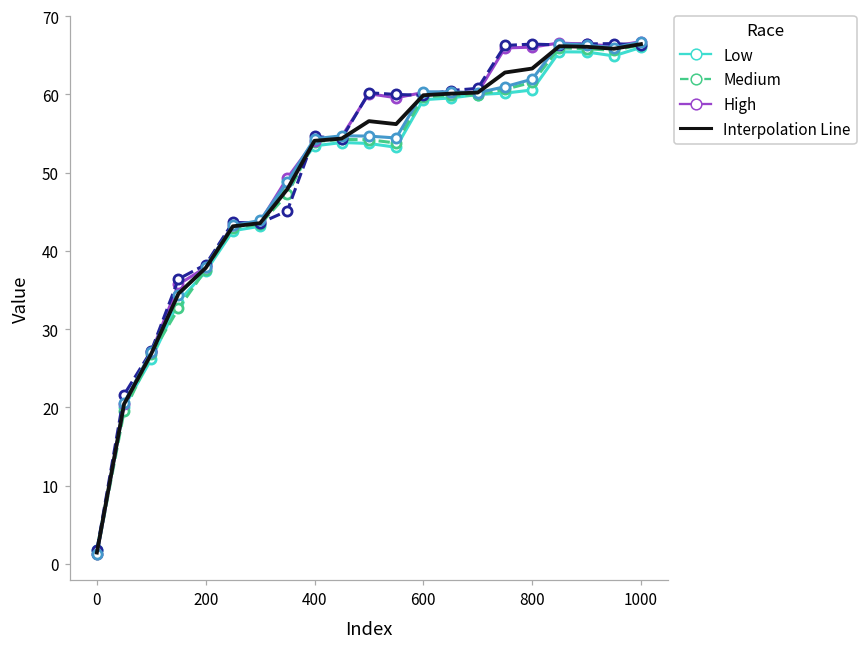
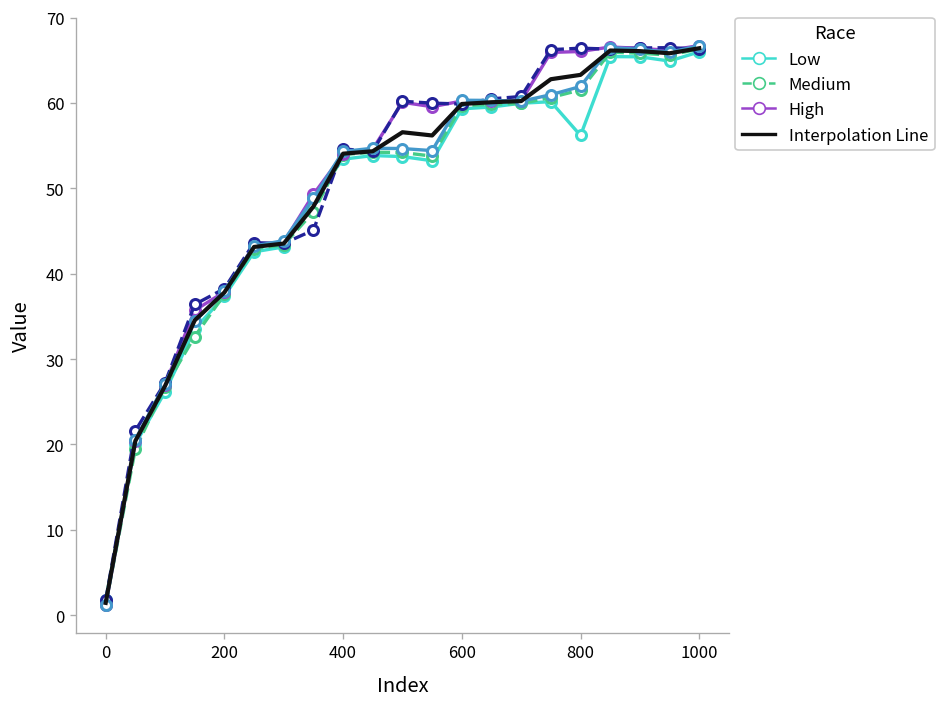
  {
    "Low": {
      "400": 53,
-     "800": 61
+     "800": 56
    },
    "Medium": {
      "800": 62
    },
    "High": {
      "800": 66
    },
    "Interpolation Line": {
      "800": 63
    }
  }
